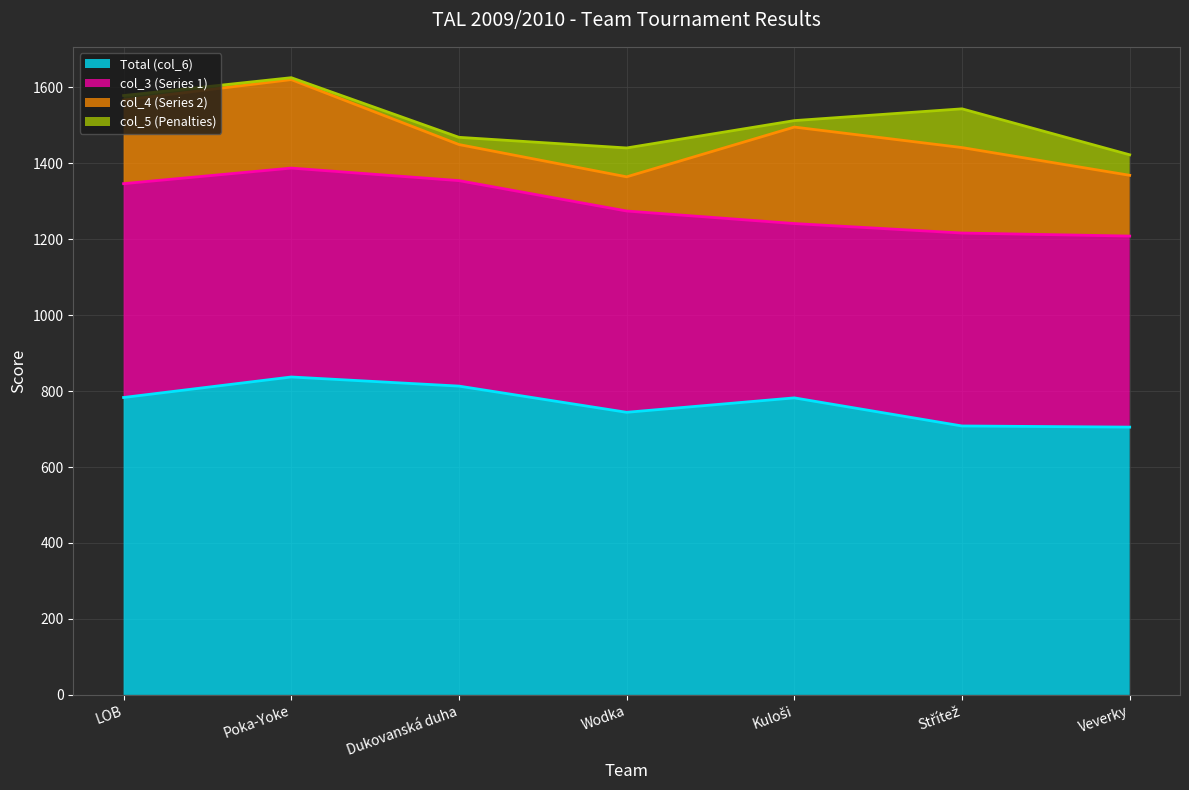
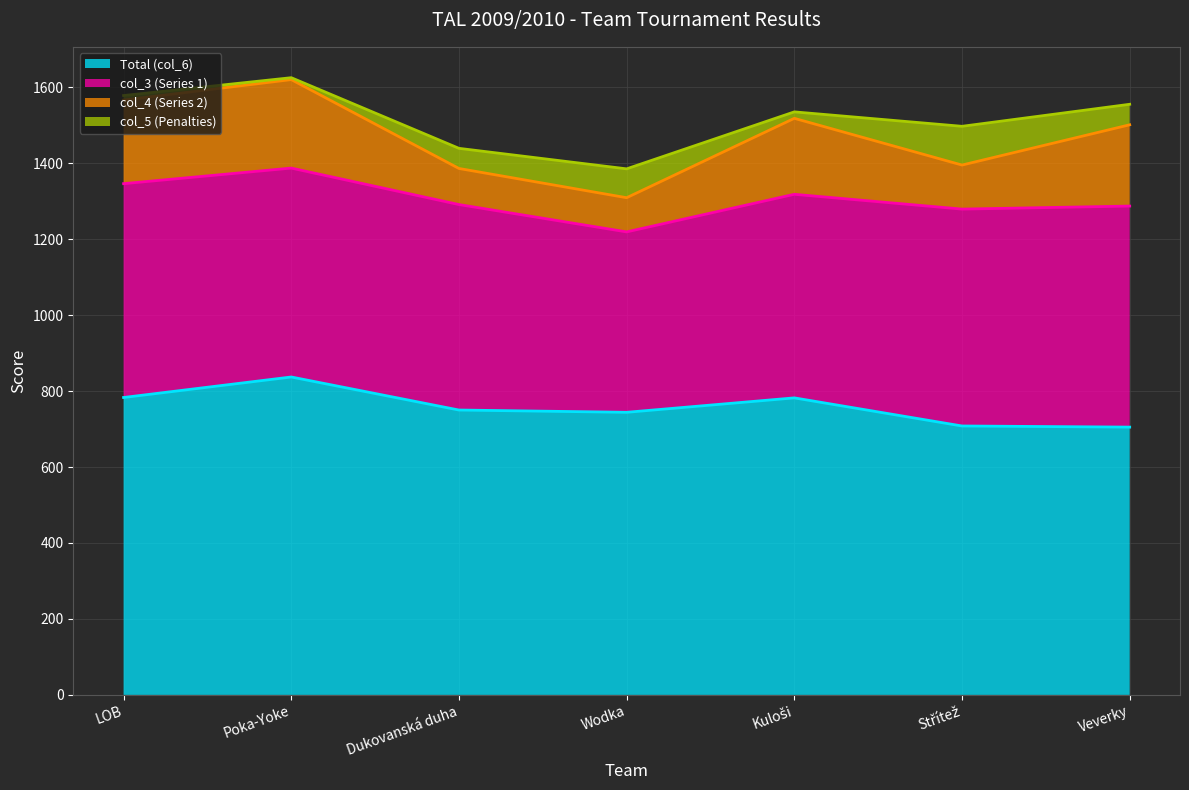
  {
    "Total (col_6)": {
      "LOB": 780,
      "Poka-Yoke": 840,
-     "Dukovanská duha": 810,
+     "Dukovanská duha": 750,
      "Wodka": 740,
      "Kuloši": 780,
      "Střítež": 710,
      "Veverky": 710
    },
    "col_3 (Series 1)": {
      "LOB": 560,
      "Poka-Yoke": 550,
      "Dukovanská duha": 540,
-     "Wodka": 530,
-     "Kuloši": 460,
-     "Střítež": 510,
-     "Veverky": 500
+     "Wodka": 480,
+     "Kuloši": 540,
+     "Střítež": 570,
+     "Veverky": 580
    },
    "col_4 (Series 2)": {
      "Dukovanská duha": 100,
      "Wodka": 90,
-     "Kuloši": 250,
-     "Střítež": 230,
-     "Veverky": 160
+     "Kuloši": 200,
+     "Střítež": 120,
+     "Veverky": 210
    },
    "col_5 (Penalties)": {
-     "Dukovanská duha": 20,
+     "Dukovanská duha": 50,
      "Wodka": 80,
      "Kuloši": 20,
      "Střítež": 100,
      "Veverky": 50
    }
  }
